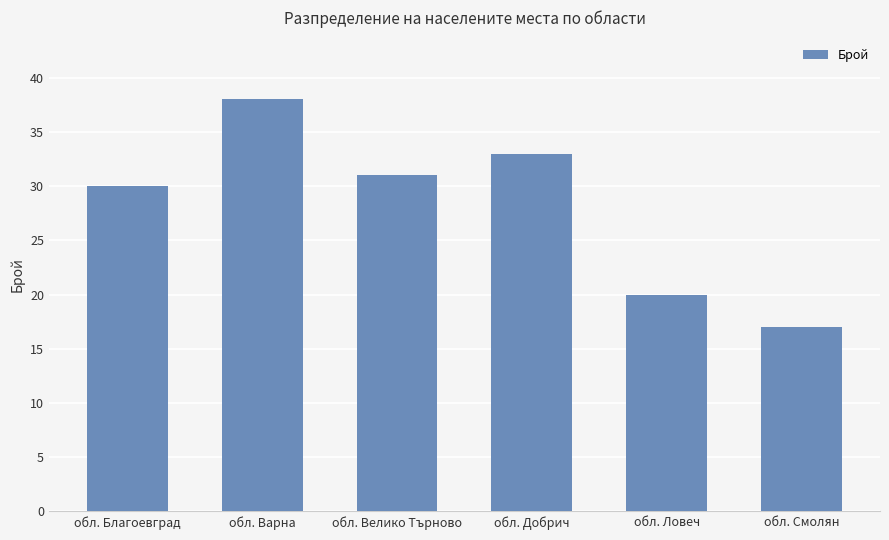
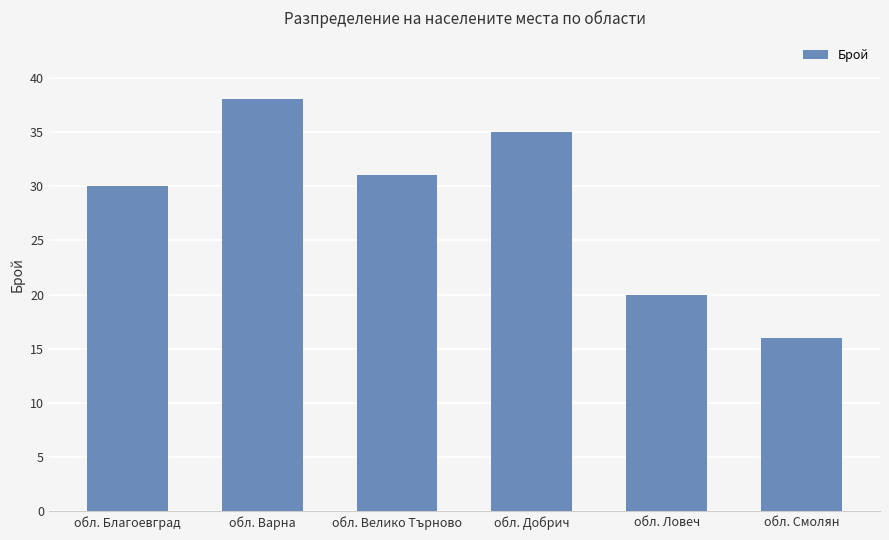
  {
    "обл. Благоевград": 30,
    "обл. Варна": 38,
    "обл. Велико Търново": 31,
-   "обл. Добрич": 33,
+   "обл. Добрич": 35,
    "обл. Ловеч": 20,
-   "обл. Смолян": 17
+   "обл. Смолян": 16
  }
